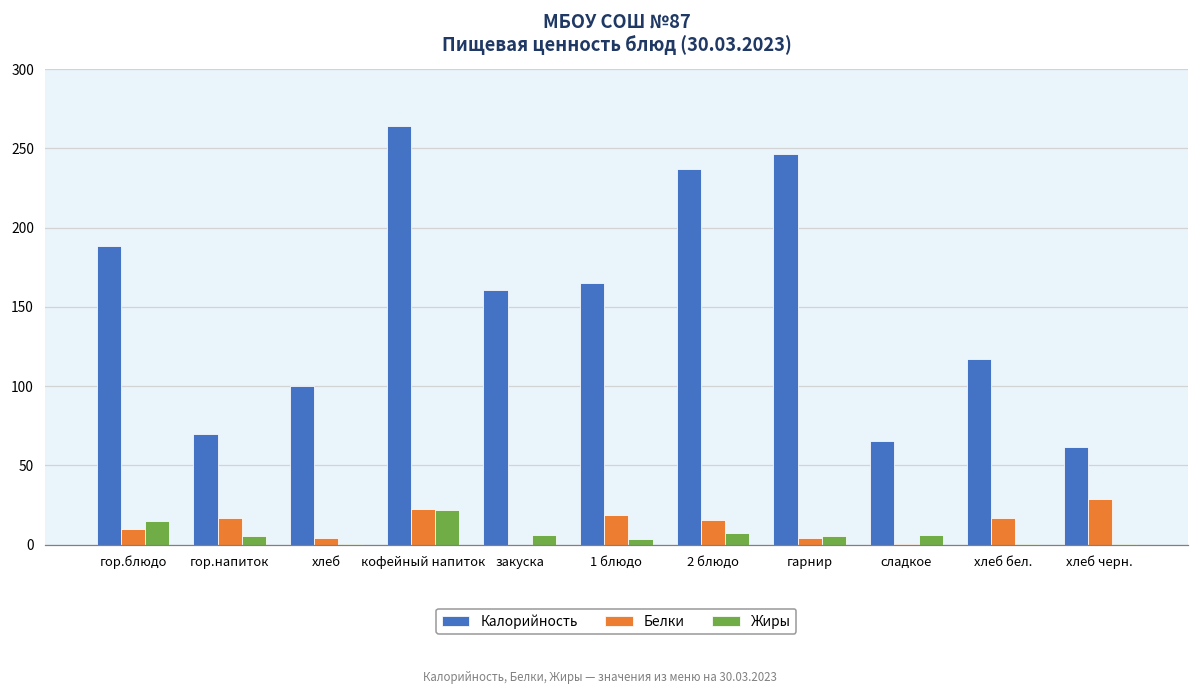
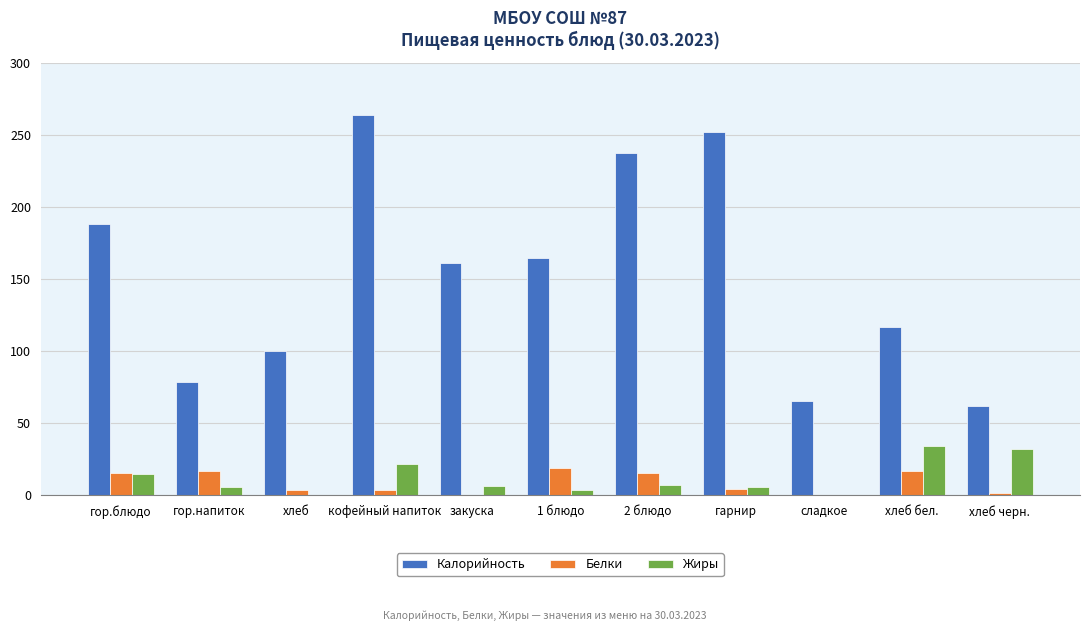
  {
    "Калорийность": {
      "гор.блюдо": 189,
-     "гор.напиток": 70,
+     "гор.напиток": 79,
      "хлеб": 100,
      "кофейный напиток": 264,
      "закуска": 161,
      "1 блюдо": 165,
      "2 блюдо": 237,
-     "гарнир": 246,
+     "гарнир": 252,
      "сладкое": 66,
      "хлеб бел.": 117,
      "хлеб черн.": 62
    },
    "Белки": {
-     "гор.блюдо": 10,
+     "гор.блюдо": 15,
      "гор.напиток": 17,
      "хлеб": 4,
-     "кофейный напиток": 23,
+     "кофейный напиток": 4,
      "1 блюдо": 19,
      "2 блюдо": 16,
      "гарнир": 4,
      "хлеб бел.": 17,
-     "хлеб черн.": 29
+     "хлеб черн.": 2
    },
    "Жиры": {
      "гор.блюдо": 15,
      "гор.напиток": 6,
      "кофейный напиток": 22,
      "закуска": 6,
      "1 блюдо": 3,
      "2 блюдо": 7,
      "гарнир": 6,
-     "сладкое": 6,
-     "хлеб бел.": 1,
-     "хлеб черн.": 0
+     "сладкое": 0,
+     "хлеб бел.": 34,
+     "хлеб черн.": 32
    }
  }
